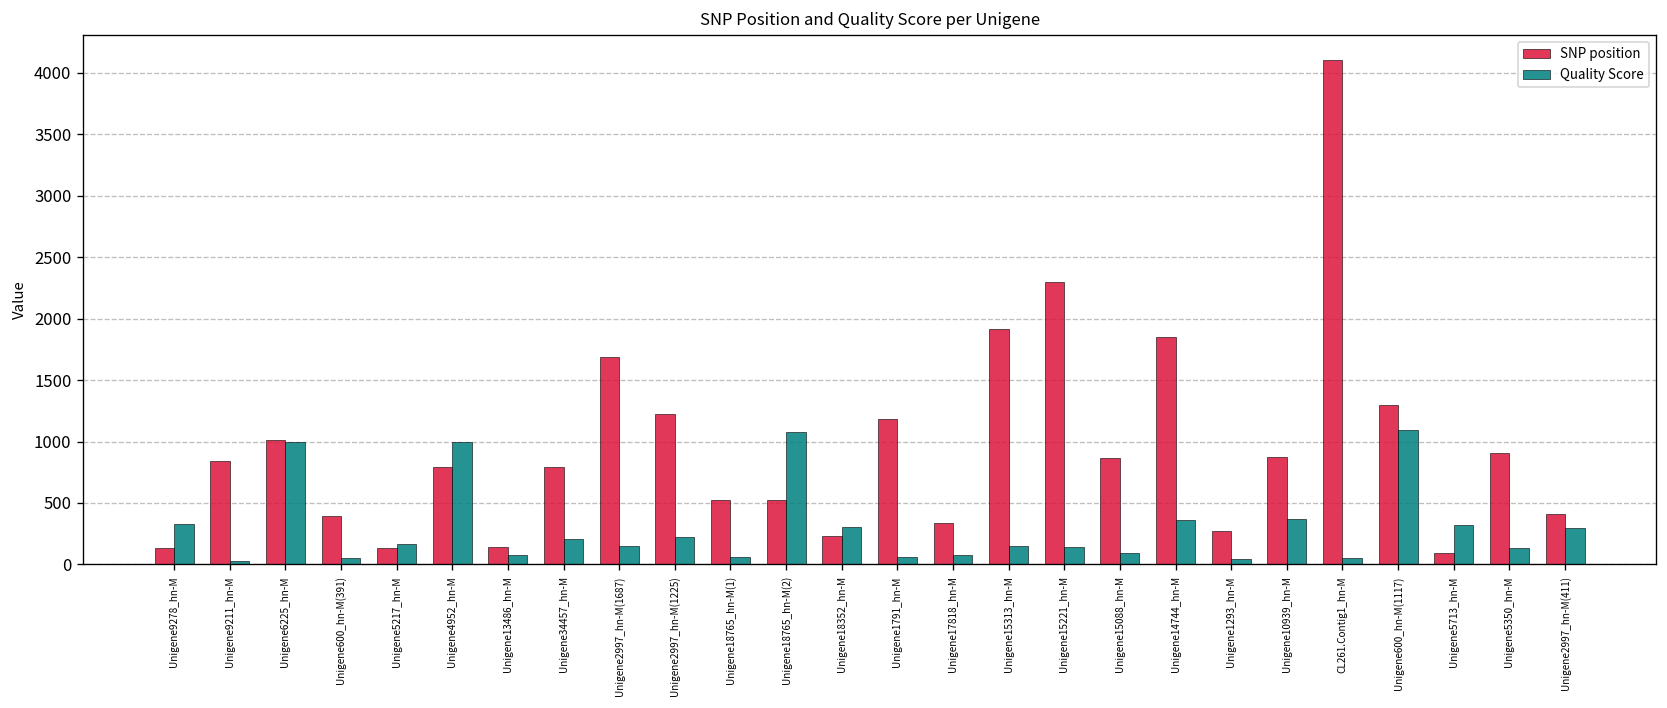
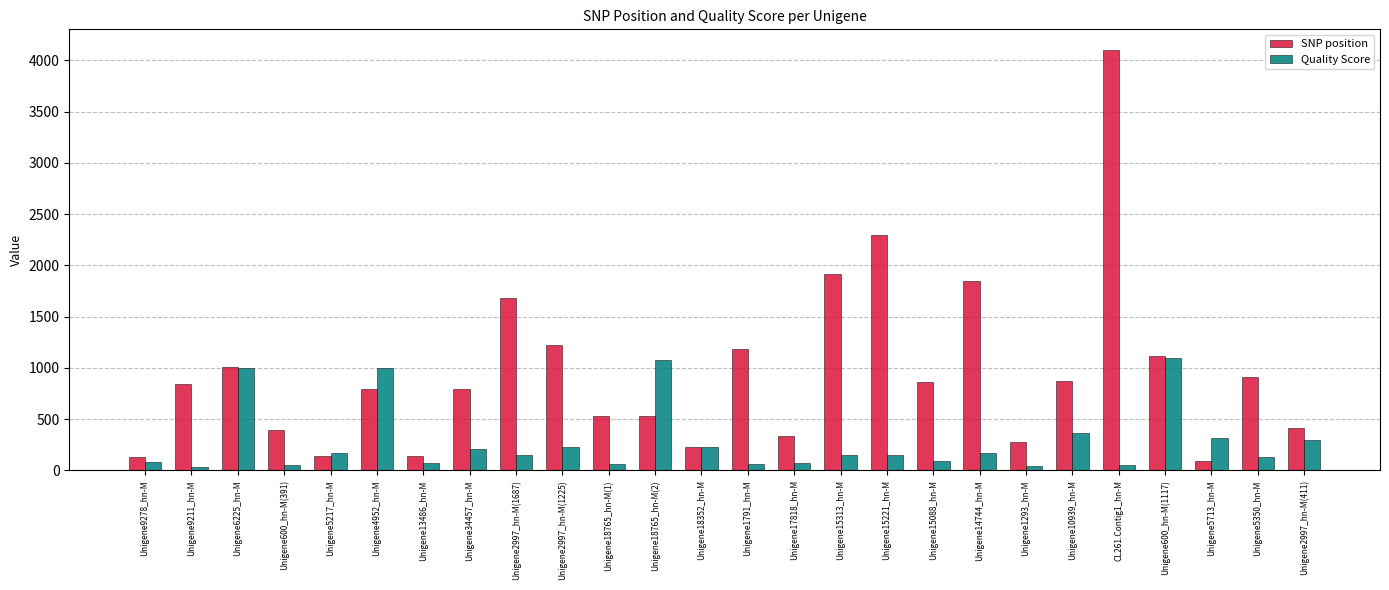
  {
    "SNP position": {
      "Unigene9278_hn-M": 130,
      "Unigene9211_hn-M": 840,
      "Unigene6225_hn-M": 1010,
      "Unigene600_hn-M(391)": 390,
      "Unigene5217_hn-M": 140,
      "Unigene4952_hn-M": 790,
      "Unigene13486_hn-M": 150,
      "Unigene34457_hn-M": 790,
      "Unigene2997_hn-M(1687)": 1690,
      "Unigene2997_hn-M(1225)": 1230,
      "Unigene18765_hn-M(1)": 530,
      "Unigene18765_hn-M(2)": 530,
      "Unigene18352_hn-M": 230,
      "Unigene1791_hn-M": 1190,
      "Unigene17818_hn-M": 340,
      "Unigene15313_hn-M": 1910,
      "Unigene15221_hn-M": 2290,
      "Unigene15088_hn-M": 870,
      "Unigene14744_hn-M": 1850,
      "Unigene1293_hn-M": 270,
      "Unigene10939_hn-M": 870,
      "CL261.Contig1_hn-M": 4100,
-     "Unigene600_hn-M(1117)": 1300,
+     "Unigene600_hn-M(1117)": 1120,
      "Unigene5713_hn-M": 100,
      "Unigene5350_hn-M": 910,
      "Unigene2997_hn-M(411)": 410
    },
    "Quality Score": {
-     "Unigene9278_hn-M": 330,
+     "Unigene9278_hn-M": 80,
      "Unigene9211_hn-M": 30,
      "Unigene6225_hn-M": 1000,
      "Unigene600_hn-M(391)": 50,
      "Unigene5217_hn-M": 170,
      "Unigene4952_hn-M": 1000,
      "Unigene13486_hn-M": 80,
      "Unigene34457_hn-M": 200,
      "Unigene2997_hn-M(1687)": 150,
      "Unigene2997_hn-M(1225)": 230,
      "Unigene18765_hn-M(1)": 60,
      "Unigene18765_hn-M(2)": 1080,
-     "Unigene18352_hn-M": 310,
+     "Unigene18352_hn-M": 230,
      "Unigene1791_hn-M": 60,
      "Unigene17818_hn-M": 80,
      "Unigene15313_hn-M": 150,
      "Unigene15221_hn-M": 150,
      "Unigene15088_hn-M": 90,
-     "Unigene14744_hn-M": 360,
+     "Unigene14744_hn-M": 170,
      "Unigene1293_hn-M": 50,
      "Unigene10939_hn-M": 370,
      "CL261.Contig1_hn-M": 50,
      "Unigene600_hn-M(1117)": 1090,
      "Unigene5713_hn-M": 320,
      "Unigene5350_hn-M": 130,
      "Unigene2997_hn-M(411)": 300
    }
  }
